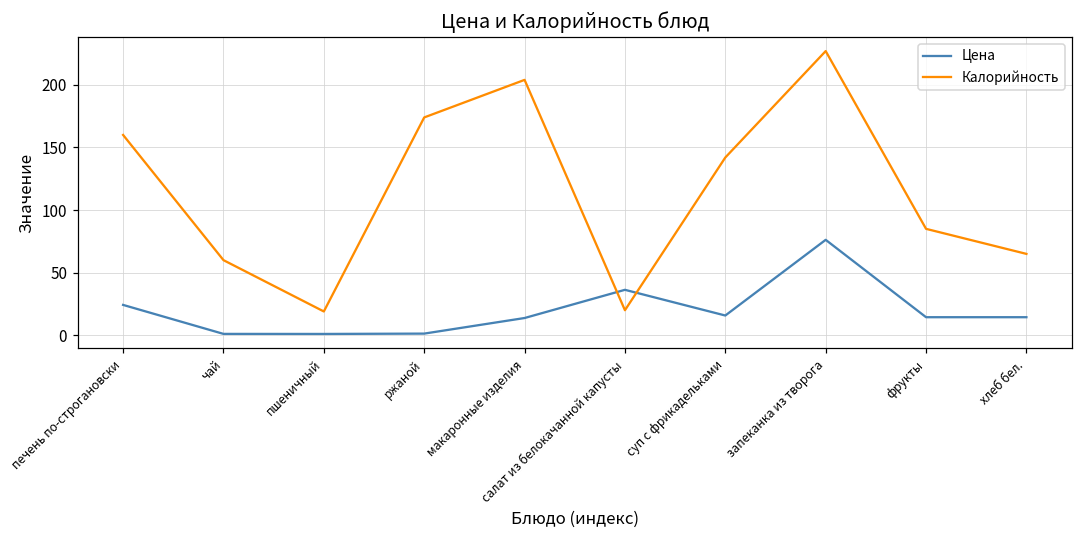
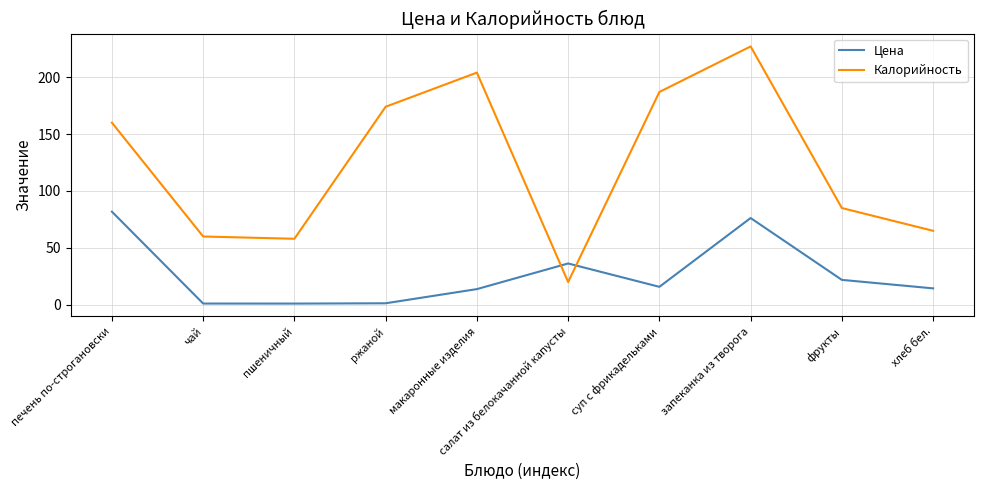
  {
    "Цена": {
-     "печень по-строгановски": 24,
+     "печень по-строгановски": 82,
      "чай": 1,
      "пшеничный": 1,
      "ржаной": 1,
      "макаронные изделия": 14,
      "салат из белокачанной капусты": 36,
      "суп с фрикадельками": 16,
      "запеканка из творога": 76,
-     "фрукты": 14,
+     "фрукты": 22,
      "хлеб бел.": 14
    },
    "Калорийность": {
      "печень по-строгановски": 160,
      "чай": 60,
-     "пшеничный": 19,
+     "пшеничный": 58,
      "ржаной": 174,
      "макаронные изделия": 204,
      "салат из белокачанной капусты": 20,
-     "суп с фрикадельками": 142,
+     "суп с фрикадельками": 187,
      "запеканка из творога": 227,
      "фрукты": 85,
      "хлеб бел.": 65
    }
  }
